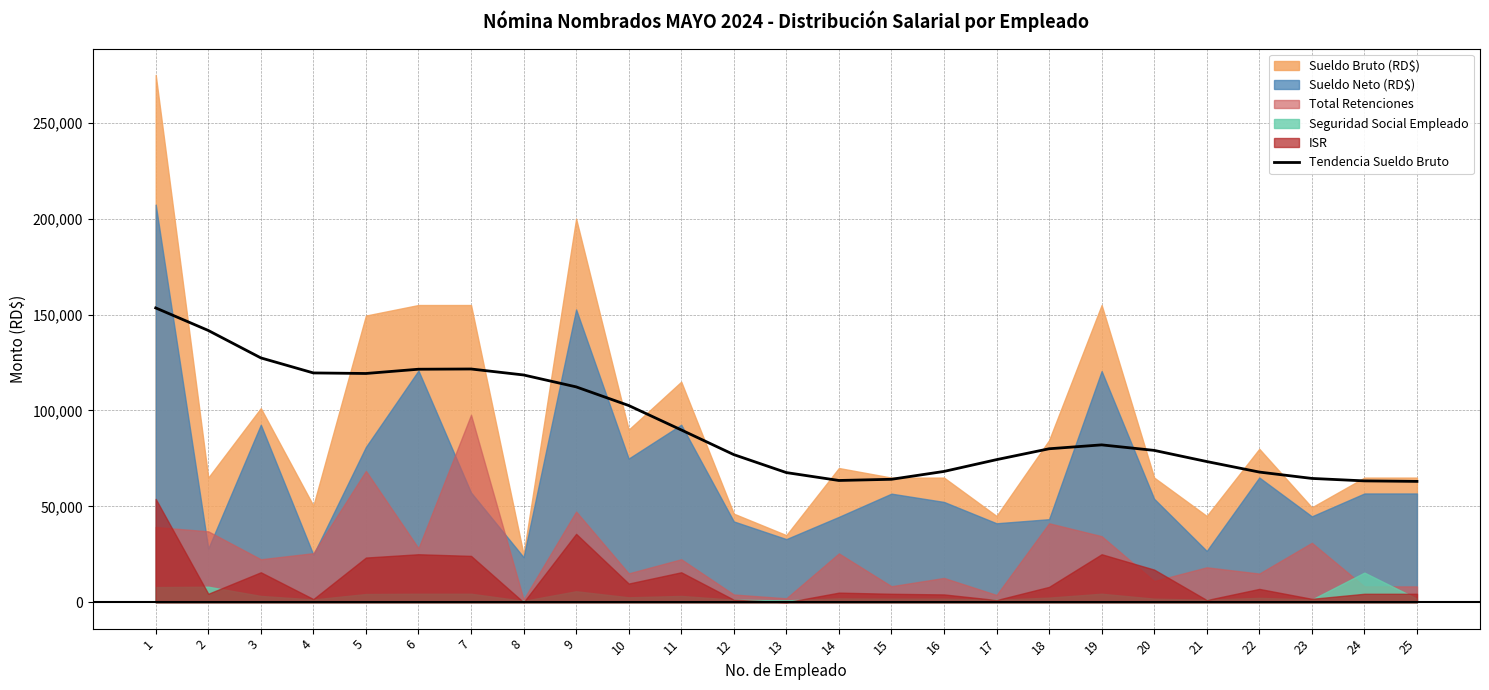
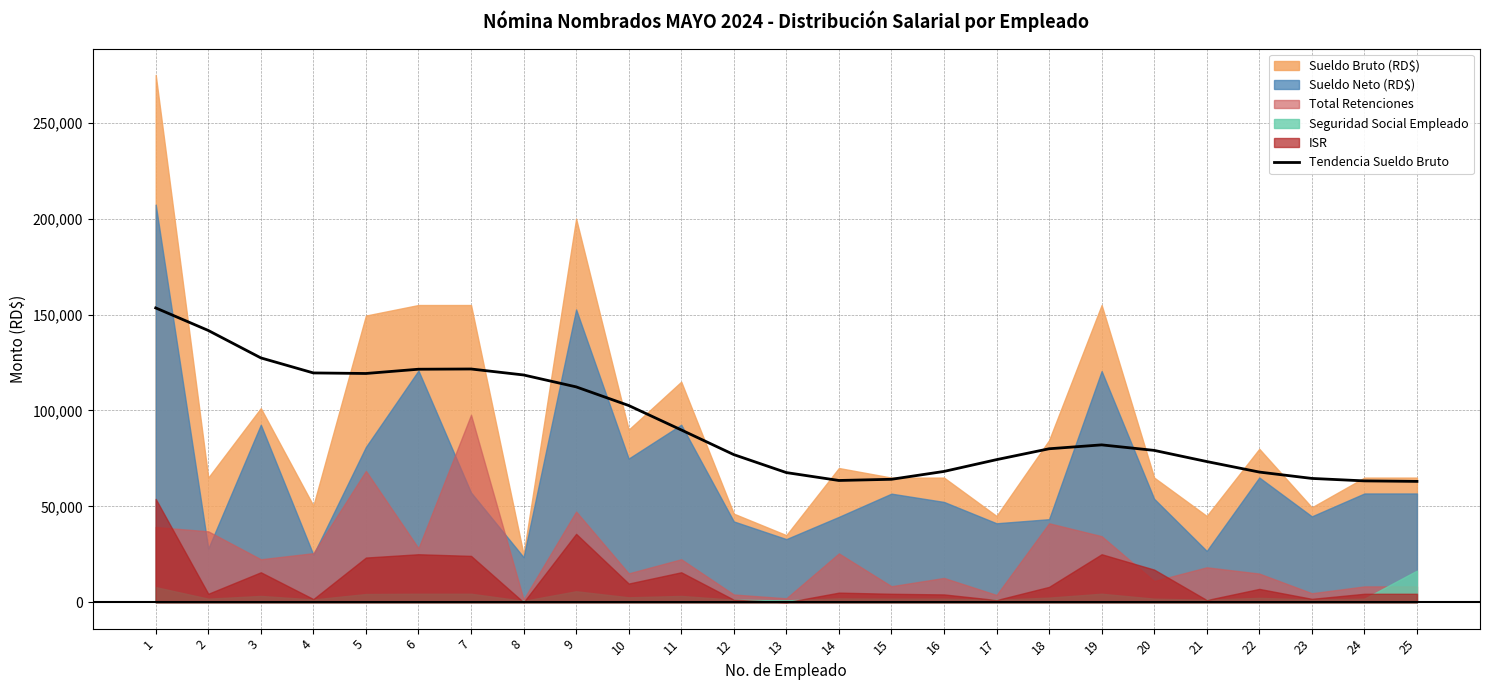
  {
    "Tendencia Sueldo Bruto": {
      "1": "153,000",
      "2": "142,000",
      "3": "127,000",
      "4": "120,000",
      "5": "119,000",
      "7": "122,000",
      "8": "119,000",
      "9": "112,000",
      "10": "103,000",
      "11": "90,000",
      "12": "77,000",
      "13": "68,000",
      "14": "64,000",
      "16": "68,000",
      "17": "74,000",
      "18": "80,000",
      "19": "82,000",
      "20": "79,000",
      "21": "73,000",
      "22": "68,000",
      "23": "65,000",
      "24": "63,000",
      "25": "63,000"
    },
    "Sueldo Bruto (RD$)": {
      "1": "275,000",
      "2": "65,000",
      "3": "101,000",
      "4": "50,000",
      "5": "150,000",
      "6": "155,000",
      "7": "155,000",
      "8": "25,000",
      "9": "200,000",
      "10": "90,000",
      "11": "115,000",
      "12": "46,000",
      "13": "35,000",
      "14": "70,000",
      "16": "65,000",
      "17": "45,000",
      "18": "85,000",
      "19": "155,000",
      "20": "65,000",
      "21": "45,000",
      "22": "80,000",
      "23": "50,000",
      "24": "65,000",
      "25": "65,000"
    },
    "Sueldo Neto (RD$)": {
      "1": "207,000",
      "2": "28,000",
      "3": "93,000",
      "5": "81,000",
      "7": "57,000",
      "8": "24,000",
      "9": "153,000",
      "10": "75,000",
      "11": "93,000",
      "12": "42,000",
      "13": "33,000",
      "14": "45,000",
      "15": "57,000",
      "16": "52,000",
      "17": "41,000",
      "18": "43,000",
      "19": "121,000",
      "20": "54,000",
      "21": "27,000",
      "22": "65,000",
      "23": "45,000",
      "24": "57,000",
      "25": "57,000"
    },
    "Total Retenciones": {
      "1": "39,000",
      "2": "37,000",
      "3": "22,000",
      "5": "68,000",
      "6": "28,000",
      "7": "98,000",
      "9": "47,000",
      "10": "15,000",
      "11": "22,000",
      "12": "4,000",
      "14": "25,000",
      "15": "8,000",
      "16": "13,000",
      "17": "4,000",
      "18": "41,000",
      "19": "34,000",
      "20": "11,000",
      "21": "18,000",
      "22": "15,000",
-     "23": "31,000",
+     "23": "5,000",
      "24": "8,000",
      "25": "8,000"
    },
    "Seguridad Social Empleado": {
      "1": "8,000",
-     "2": "8,000",
+     "2": "2,000",
      "3": "3,000",
      "5": "4,000",
      "6": "4,000",
      "7": "4,000",
      "9": "6,000",
      "10": "3,000",
      "11": "3,000",
      "14": "2,000",
      "15": "2,000",
      "16": "2,000",
      "18": "2,000",
      "19": "4,000",
      "20": "2,000",
      "22": "2,000",
-     "24": "15,000",
-     "25": "2,000"
+     "24": "2,000",
+     "25": "17,000"
    },
    "ISR": {
      "1": "54,000",
      "2": "4,000",
      "3": "16,000",
      "5": "23,000",
      "6": "25,000",
      "7": "24,000",
      "9": "36,000",
      "10": "10,000",
      "11": "16,000",
      "14": "5,000",
      "15": "4,000",
      "16": "4,000",
      "18": "8,000",
      "19": "25,000",
      "20": "17,000",
      "22": "7,000",
      "24": "4,000",
      "25": "4,000"
    }
  }
